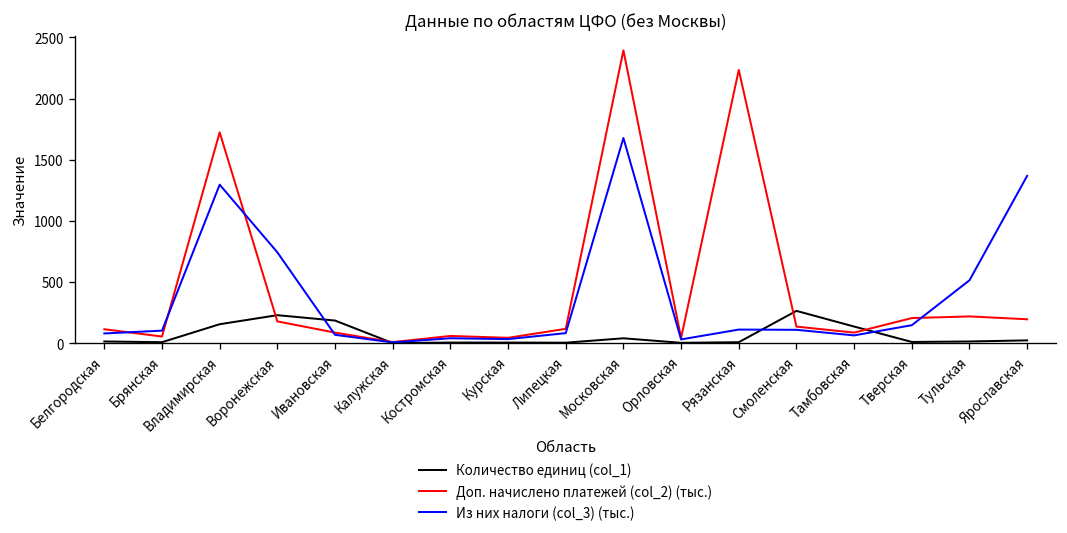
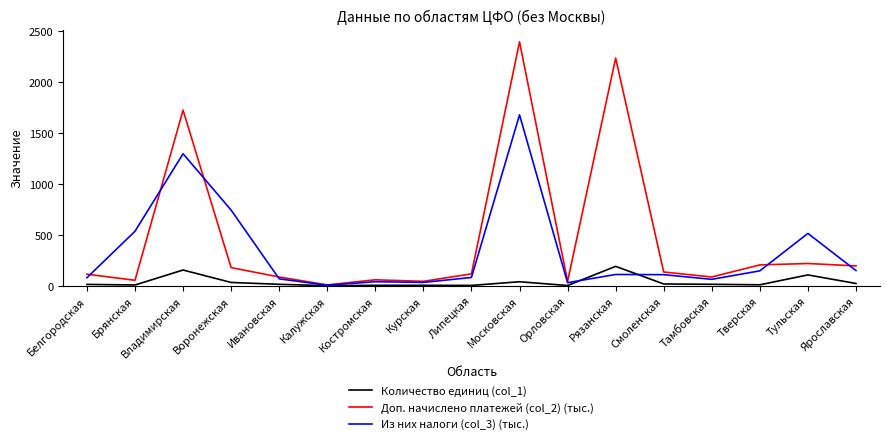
  {
    "Количество единиц (col_1)": {
      "Белгородская": 10,
      "Брянская": 10,
      "Владимирская": 160,
-     "Воронежская": 230,
-     "Ивановская": 190,
+     "Воронежская": 30,
+     "Ивановская": 20,
      "Костромская": 10,
      "Курская": 10,
      "Липецкая": 0,
      "Московская": 40,
      "Орловская": 0,
-     "Рязанская": 10,
-     "Смоленская": 260,
-     "Тамбовская": 140,
+     "Рязанская": 190,
+     "Смоленская": 20,
+     "Тамбовская": 20,
      "Тверская": 10,
-     "Тульская": 10,
+     "Тульская": 110,
      "Ярославская": 20
    },
    "Доп. начислено платежей (col_2) (тыс.)": {
      "Белгородская": 110,
      "Брянская": 50,
      "Владимирская": 1720,
      "Воронежская": 180,
      "Липецкая": 120,
      "Московская": 2390,
      "Рязанская": 2230,
      "Смоленская": 140,
      "Тверская": 210,
      "Тульская": 220,
      "Ярославская": 200
    },
    "Из них налоги (col_3) (тыс.)": {
      "Белгородская": 80,
-     "Брянская": 100,
+     "Брянская": 540,
      "Владимирская": 1300,
      "Воронежская": 740,
      "Липецкая": 80,
      "Московская": 1680,
      "Рязанская": 110,
      "Смоленская": 110,
      "Тверская": 150,
      "Тульская": 510,
-     "Ярославская": 1370
+     "Ярославская": 150
    }
  }
